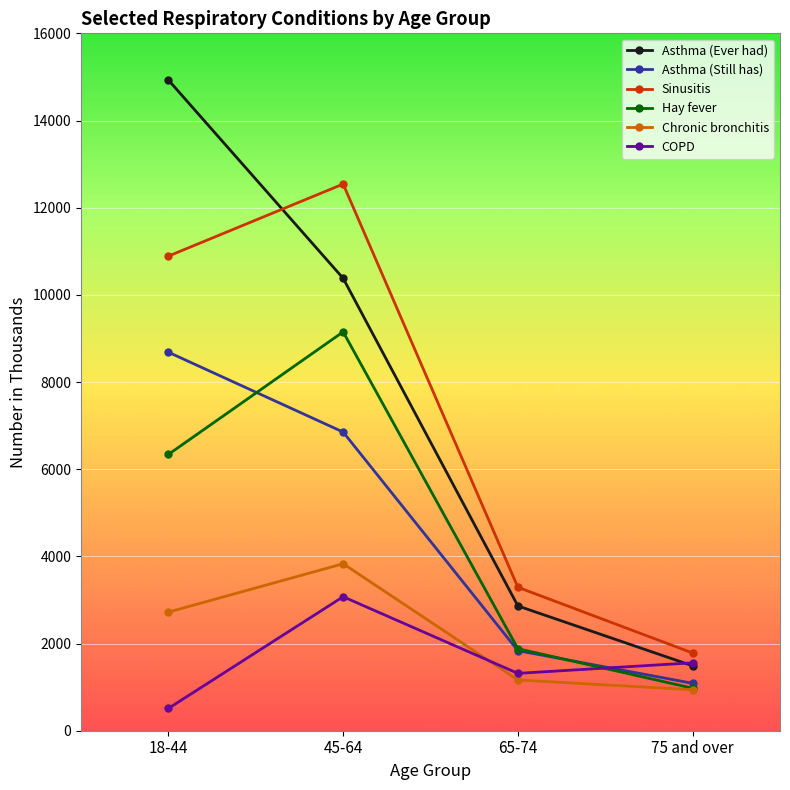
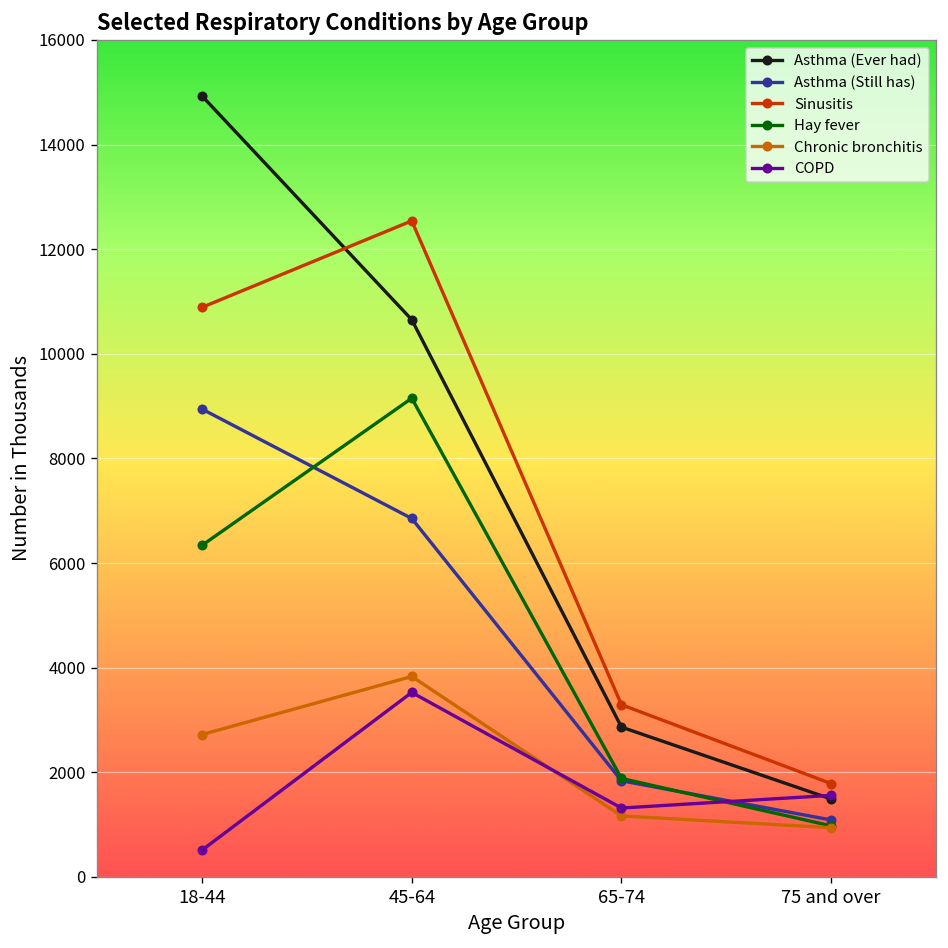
  {
    "Asthma (Ever had)": {
      "18-44": 14900,
-     "45-64": 10400,
+     "45-64": 10700,
      "65-74": 2900,
      "75 and over": 1500
    },
    "Asthma (Still has)": {
-     "18-44": 8700,
+     "18-44": 8900,
      "45-64": 6900,
      "75 and over": 1100
    },
    "Hay fever": {
      "18-44": 6300,
      "45-64": 9200
    },
    "COPD": {
      "18-44": 500,
-     "45-64": 3100,
+     "45-64": 3500,
      "65-74": 1300,
      "75 and over": 1600
    }
  }
